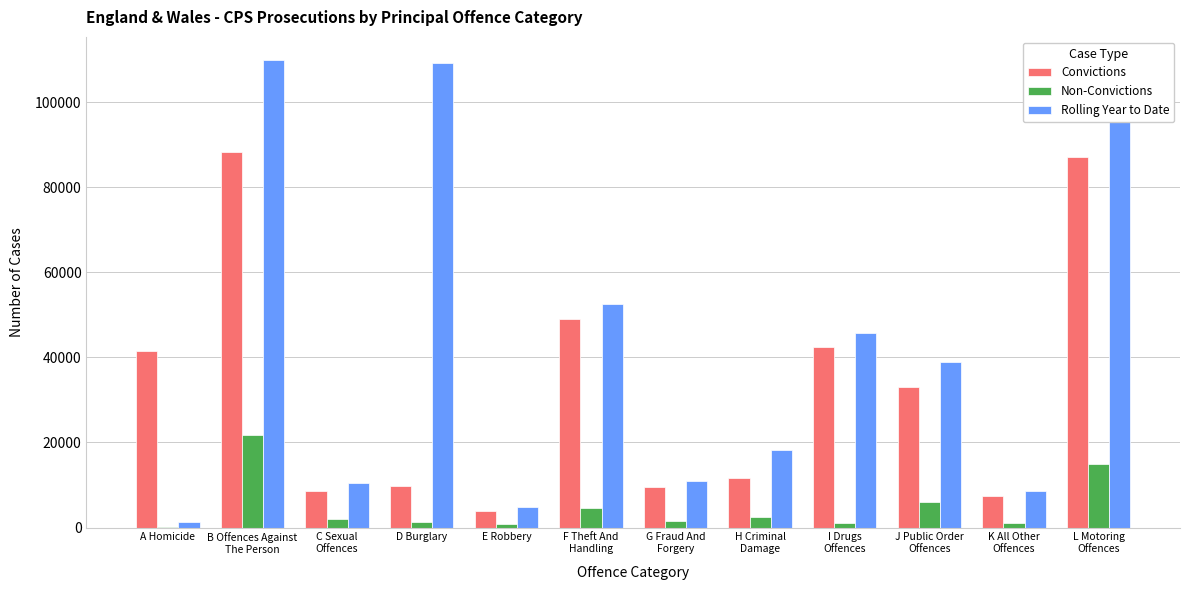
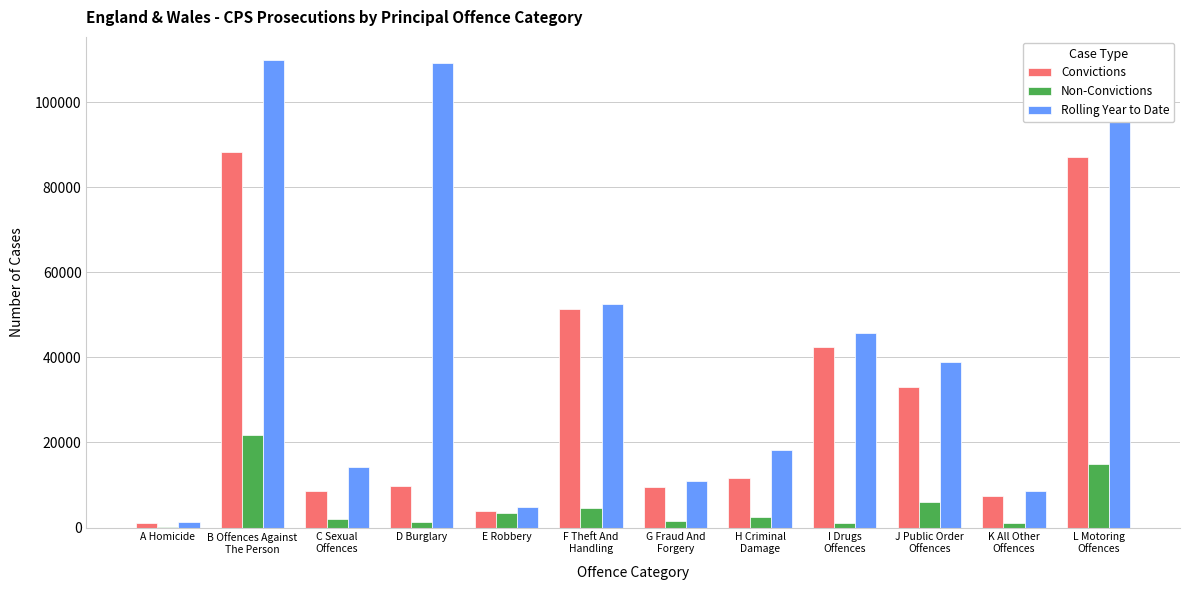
  {
    "Convictions": {
-     "A Homicide": 42000,
+     "A Homicide": 1000,
      "B Offences Against The Person": 88000,
      "C Sexual Offences": 9000,
      "D Burglary": 10000,
      "E Robbery": 4000,
-     "F Theft And Handling": 49000,
+     "F Theft And Handling": 51000,
      "G Fraud And Forgery": 9000,
      "H Criminal Damage": 12000,
      "I Drugs Offences": 42000,
      "J Public Order Offences": 33000,
      "K All Other Offences": 7000,
      "L Motoring Offences": 87000
    },
    "Non-Convictions": {
      "B Offences Against The Person": 22000,
      "C Sexual Offences": 2000,
      "D Burglary": 1000,
-     "E Robbery": 1000,
+     "E Robbery": 3000,
      "F Theft And Handling": 4000,
      "G Fraud And Forgery": 1000,
      "H Criminal Damage": 3000,
      "I Drugs Offences": 1000,
      "J Public Order Offences": 6000,
      "K All Other Offences": 1000,
      "L Motoring Offences": 15000
    },
    "Rolling Year to Date": {
      "A Homicide": 1000,
      "B Offences Against The Person": 110000,
-     "C Sexual Offences": 11000,
+     "C Sexual Offences": 14000,
      "D Burglary": 109000,
      "E Robbery": 5000,
      "F Theft And Handling": 53000,
      "G Fraud And Forgery": 11000,
      "H Criminal Damage": 18000,
      "I Drugs Offences": 46000,
      "J Public Order Offences": 39000,
      "K All Other Offences": 9000
    }
  }
